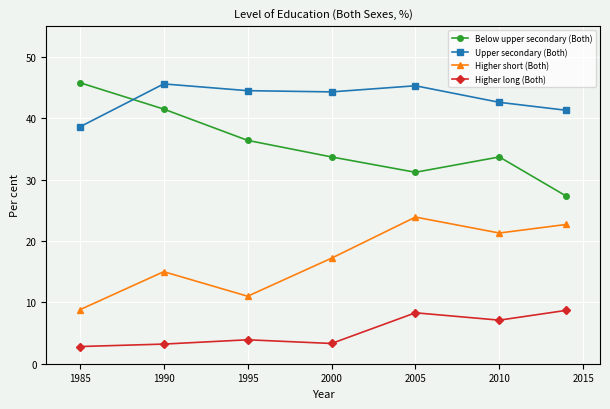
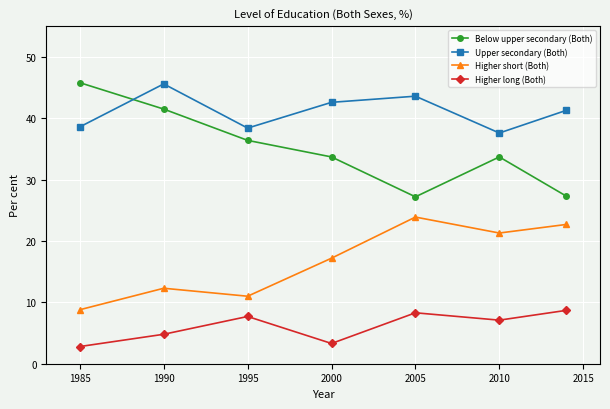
  {
    "Below upper secondary (Both)": {
      "1985": 46,
      "1990": 42,
      "1995": 36,
      "2000": 34,
-     "2005": 31,
+     "2005": 27,
      "2010": 34
    },
    "Upper secondary (Both)": {
      "1985": 39,
      "1990": 46,
-     "1995": 45,
-     "2000": 44,
-     "2005": 45,
-     "2010": 43
+     "1995": 38,
+     "2000": 43,
+     "2005": 44,
+     "2010": 38
    },
    "Higher short (Both)": {
      "1985": 9,
-     "1990": 15,
+     "1990": 12,
      "1995": 11,
      "2000": 17,
      "2005": 24,
      "2010": 21
    },
    "Higher long (Both)": {
      "1985": 3,
-     "1990": 3,
-     "1995": 4,
+     "1990": 5,
+     "1995": 8,
      "2000": 3,
      "2005": 8,
      "2010": 7
    }
  }
